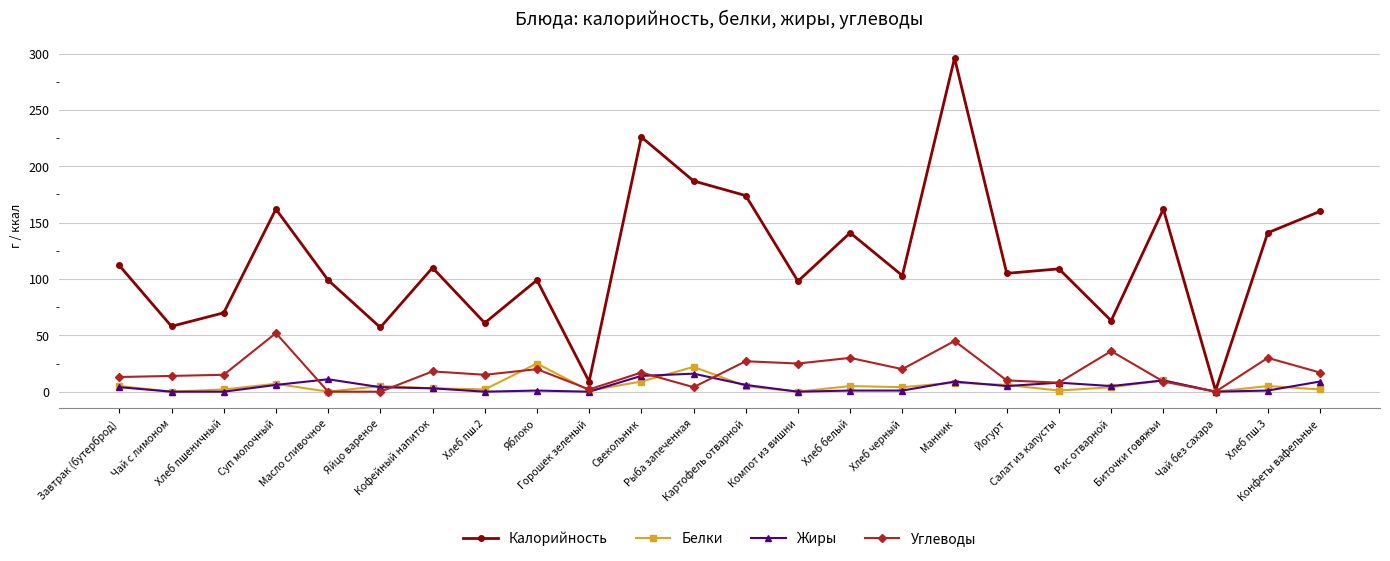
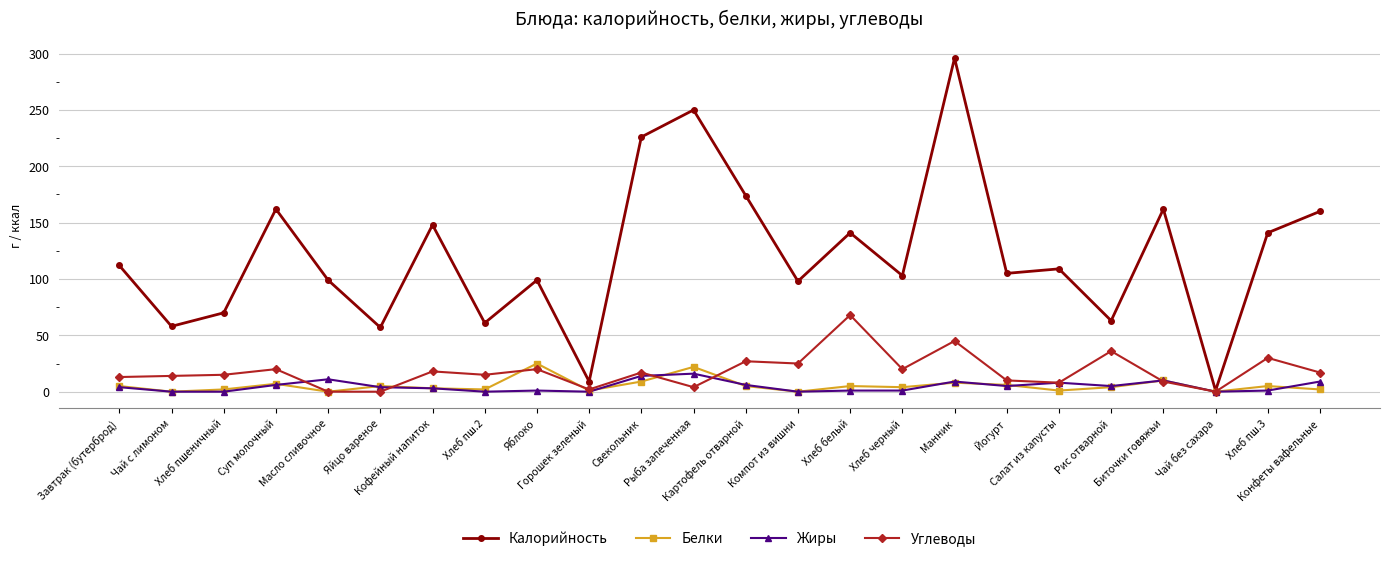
  {
    "Калорийность": {
      "Завтрак (бутерброд)": 112,
      "Чай с лимоном": 58,
      "Хлеб пшеничный": 70,
      "Суп молочный": 162,
      "Масло сливочное": 99,
      "Яйцо вареное": 57,
-     "Кофейный напиток": 110,
+     "Кофейный напиток": 148,
      "Хлеб пш.2": 61,
      "Яблоко": 99,
      "Горошек зеленый": 9,
      "Свекольник": 226,
-     "Рыба запеченная": 187,
+     "Рыба запеченная": 250,
      "Картофель отварной": 174,
      "Компот из вишни": 98,
      "Хлеб белый": 141,
      "Хлеб черный": 103,
      "Манник": 296,
      "Йогурт": 105,
      "Салат из капусты": 109,
      "Рис отварной": 63,
      "Биточки говяжьи": 162,
      "Хлеб пш.3": 141,
      "Конфеты вафельные": 160
    },
    "Белки": {
      "Яблоко": 25,
      "Свекольник": 9,
      "Рыба запеченная": 22,
      "Хлеб белый": 5,
      "Хлеб черный": 4,
      "Салат из капусты": 1,
      "Хлеб пш.3": 5,
      "Конфеты вафельные": 2
    },
    "Жиры": {
      "Масло сливочное": 11,
      "Яблоко": 1,
      "Свекольник": 14,
      "Рыба запеченная": 16,
      "Хлеб белый": 1,
      "Хлеб черный": 1,
      "Хлеб пш.3": 1,
      "Конфеты вафельные": 9
    },
    "Углеводы": {
      "Завтрак (бутерброд)": 13,
      "Чай с лимоном": 14,
      "Хлеб пшеничный": 15,
-     "Суп молочный": 52,
+     "Суп молочный": 20,
      "Яйцо вареное": 0,
      "Кофейный напиток": 18,
      "Хлеб пш.2": 15,
      "Яблоко": 20,
      "Свекольник": 17,
      "Рыба запеченная": 4,
      "Картофель отварной": 27,
      "Компот из вишни": 25,
-     "Хлеб белый": 30,
+     "Хлеб белый": 68,
      "Хлеб черный": 20,
      "Манник": 45,
      "Йогурт": 10,
      "Рис отварной": 36,
      "Хлеб пш.3": 30,
      "Конфеты вафельные": 17
    }
  }
